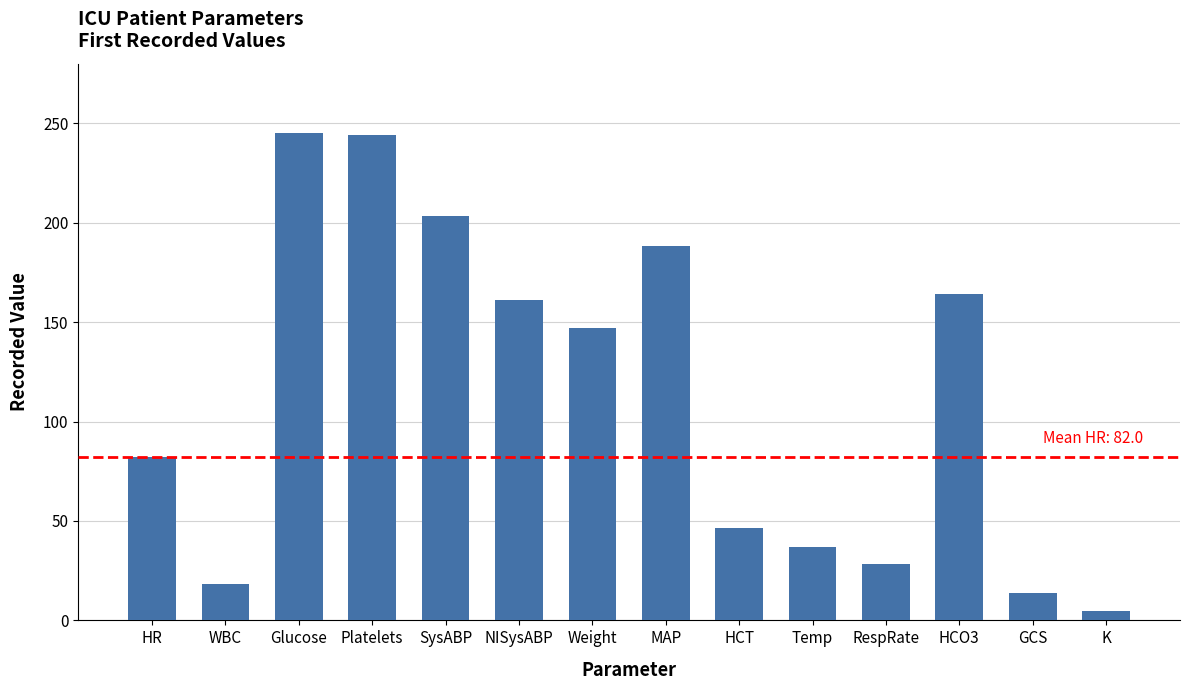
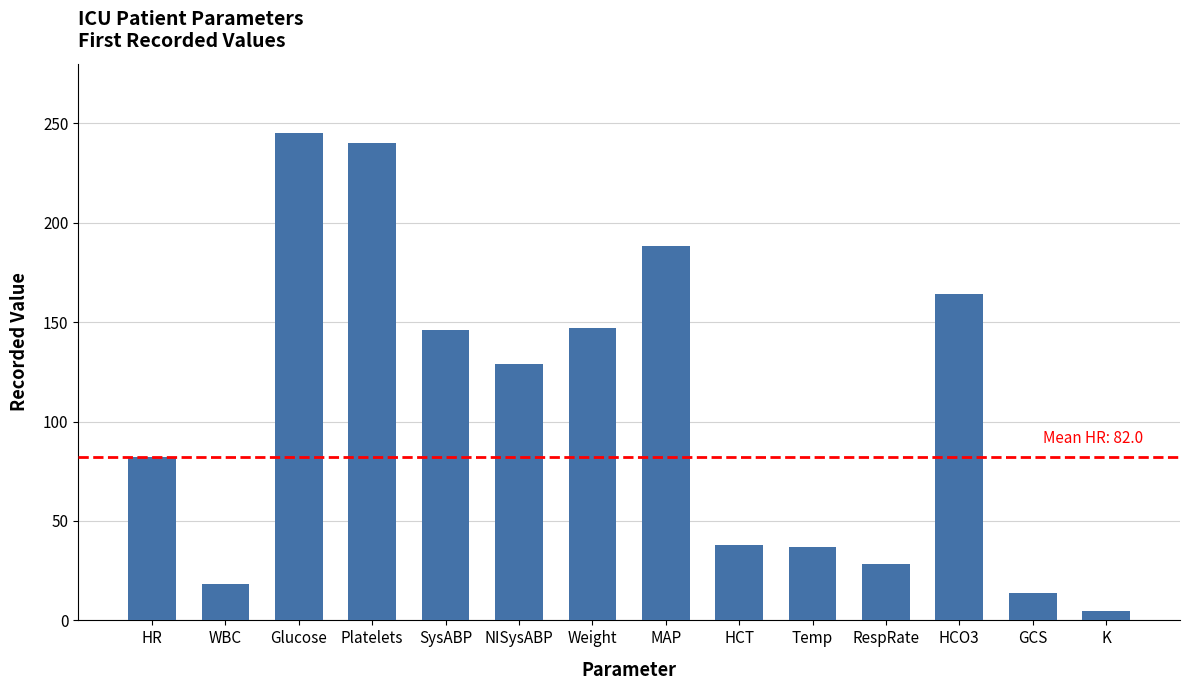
  {
    "HR": 82,
    "WBC": 18,
    "Glucose": 245,
-   "Platelets": 244,
-   "SysABP": 204,
-   "NISysABP": 161,
+   "Platelets": 240,
+   "SysABP": 146,
+   "NISysABP": 129,
    "Weight": 147,
    "MAP": 188,
-   "HCT": 46,
+   "HCT": 38,
    "Temp": 37,
    "RespRate": 28,
    "HCO3": 164,
    "GCS": 14,
    "K": 5
  }
